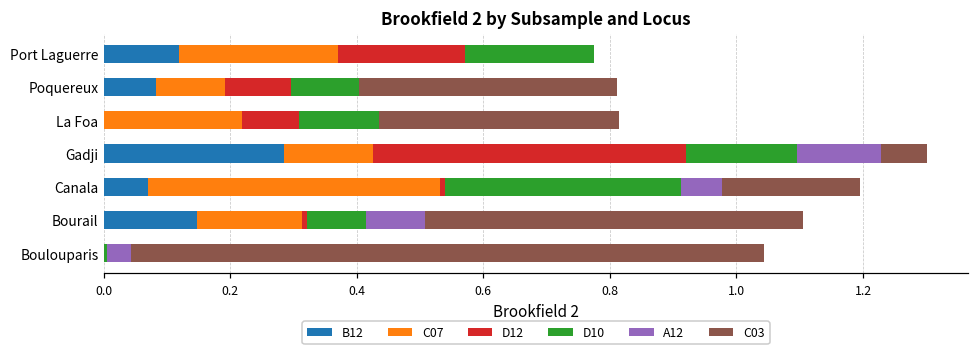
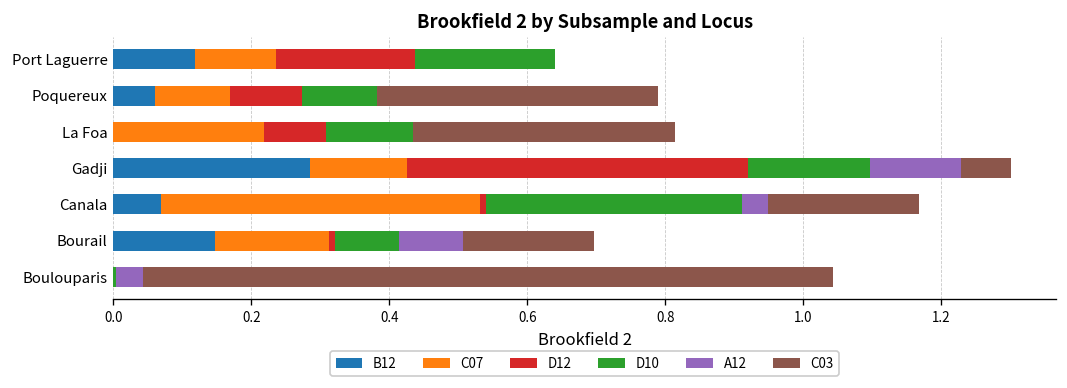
  {
    "B12": {
      "Port Laguerre": 0.12,
-     "Poquereux": 0.08,
+     "Poquereux": 0.06,
      "La Foa": 0.00,
      "Gadji": 0.28,
      "Canala": 0.07,
      "Bourail": 0.15,
      "Boulouparis": 0.00
    },
    "C07": {
-     "Port Laguerre": 0.25,
+     "Port Laguerre": 0.12,
      "Poquereux": 0.11,
      "La Foa": 0.22,
      "Gadji": 0.14,
      "Canala": 0.46,
      "Bourail": 0.17,
      "Boulouparis": 0.00
    },
    "D12": {
      "Port Laguerre": 0.20,
      "Poquereux": 0.10,
      "La Foa": 0.09,
      "Gadji": 0.49,
      "Canala": 0.01,
      "Bourail": 0.01,
      "Boulouparis": 0.00
    },
    "D10": {
      "Port Laguerre": 0.20,
      "Poquereux": 0.11,
      "La Foa": 0.13,
      "Gadji": 0.18,
      "Canala": 0.37,
      "Bourail": 0.09,
      "Boulouparis": 0.00
    },
    "A12": {
      "Port Laguerre": 0.00,
      "Poquereux": 0.00,
      "La Foa": 0.00,
      "Gadji": 0.13,
-     "Canala": 0.07,
+     "Canala": 0.04,
      "Bourail": 0.09,
      "Boulouparis": 0.04
    },
    "C03": {
      "Port Laguerre": 0.00,
      "Poquereux": 0.41,
      "La Foa": 0.38,
      "Gadji": 0.07,
      "Canala": 0.22,
-     "Bourail": 0.60,
+     "Bourail": 0.19,
      "Boulouparis": 1.00
    }
  }
